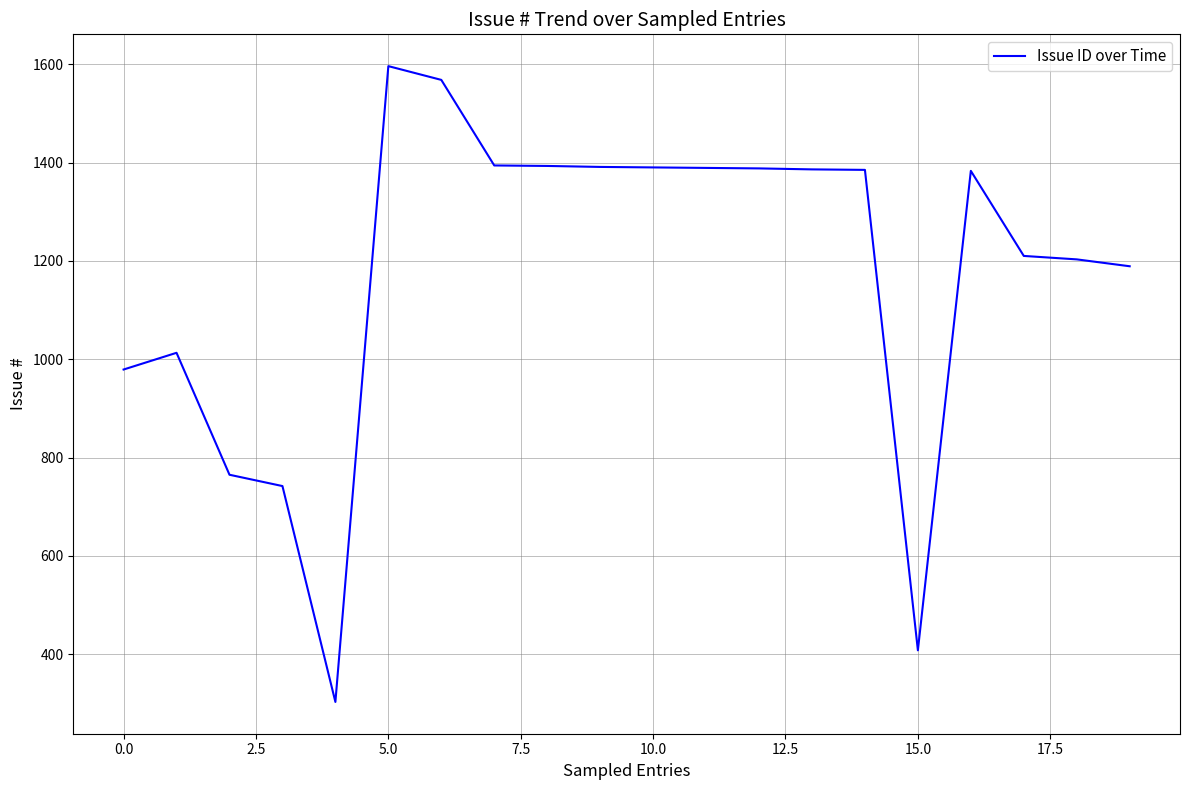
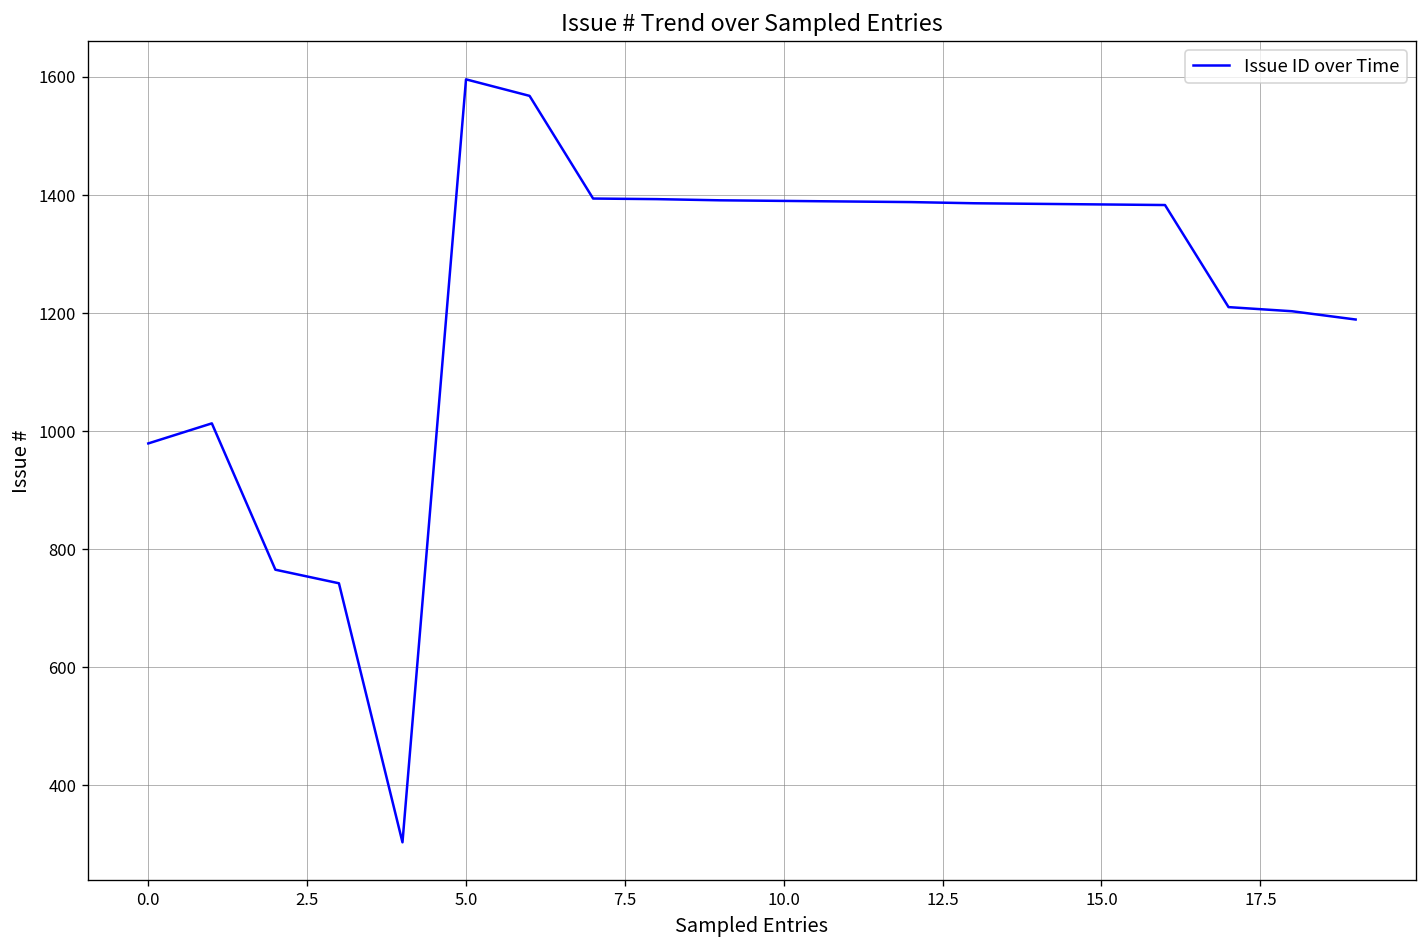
  {
    "0.0": 980,
    "5.0": 1600,
    "10.0": 1390,
-   "15.0": 410
+   "15.0": 1380
  }
